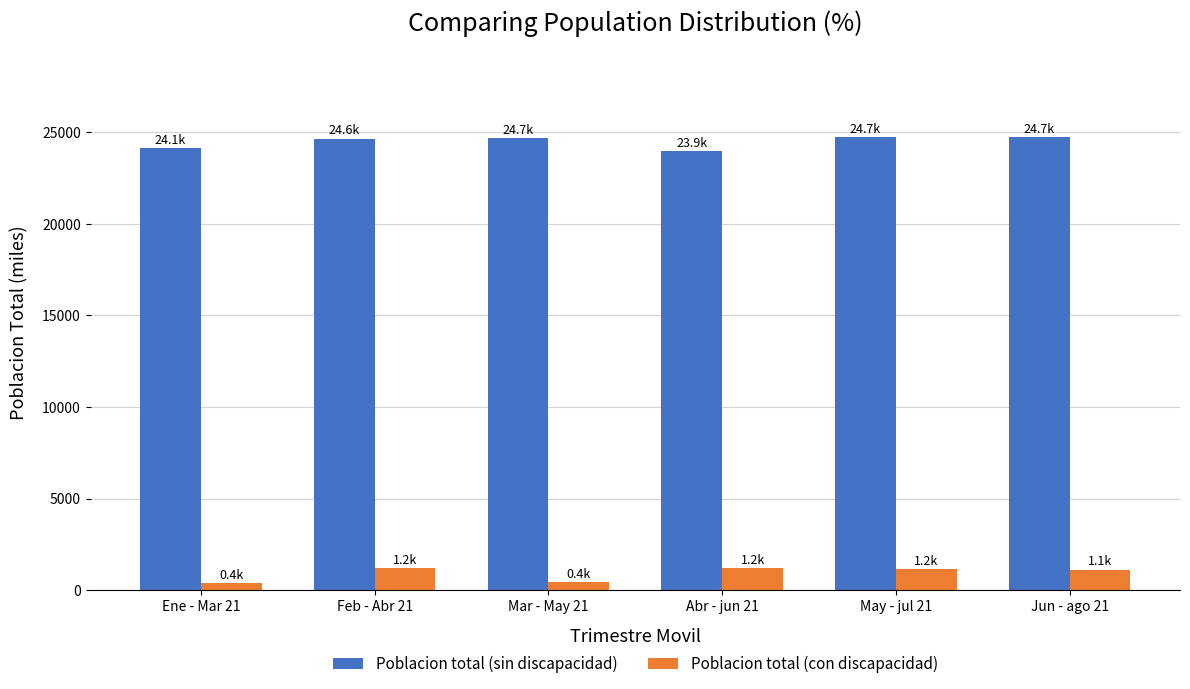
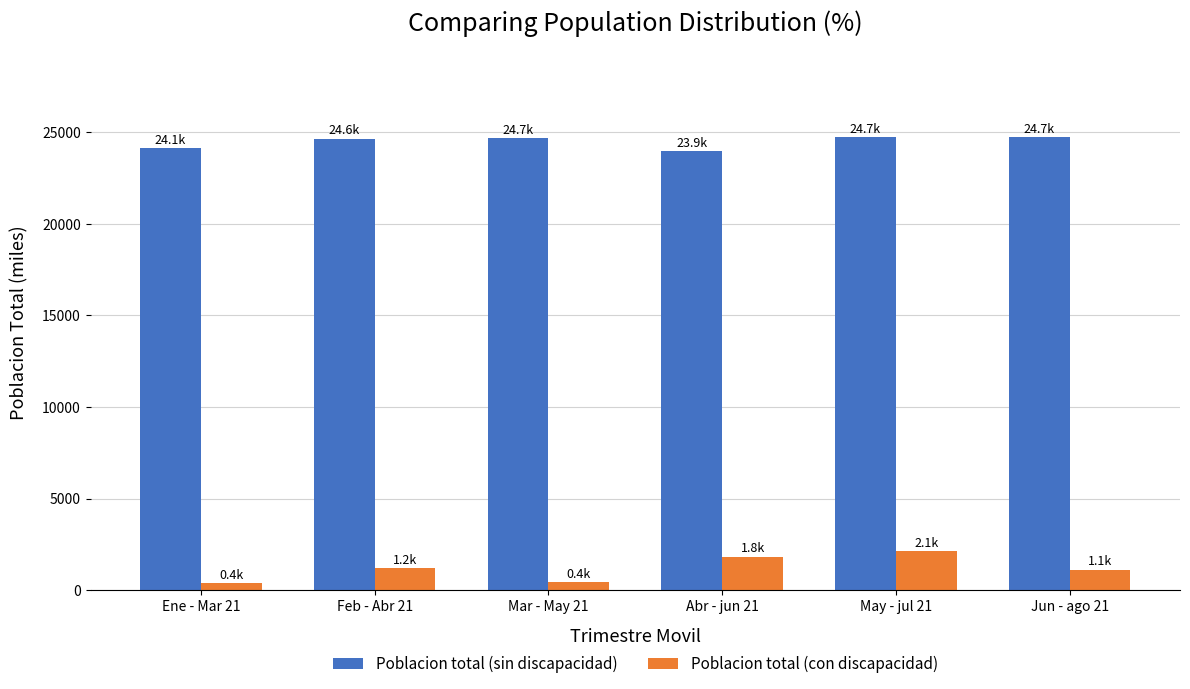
  {
    "Poblacion total (sin discapacidad)": {
      "Ene - Mar 21": "24.1k",
      "Feb - Abr 21": "24.6k",
      "Mar - May 21": "24.7k",
      "Abr - jun 21": "23.9k",
      "May - jul 21": "24.7k",
      "Jun - ago 21": "24.7k"
    },
    "Poblacion total (con discapacidad)": {
      "Ene - Mar 21": "0.4k",
      "Feb - Abr 21": "1.2k",
      "Mar - May 21": "0.4k",
-     "Abr - jun 21": "1.2k",
-     "May - jul 21": "1.2k",
+     "Abr - jun 21": "1.8k",
+     "May - jul 21": "2.1k",
      "Jun - ago 21": "1.1k"
    }
  }
